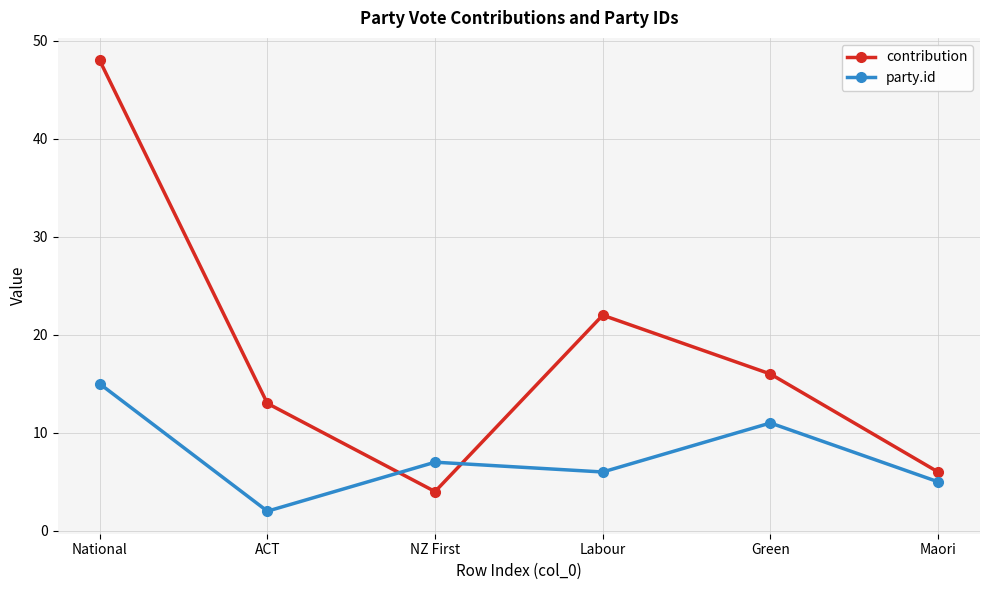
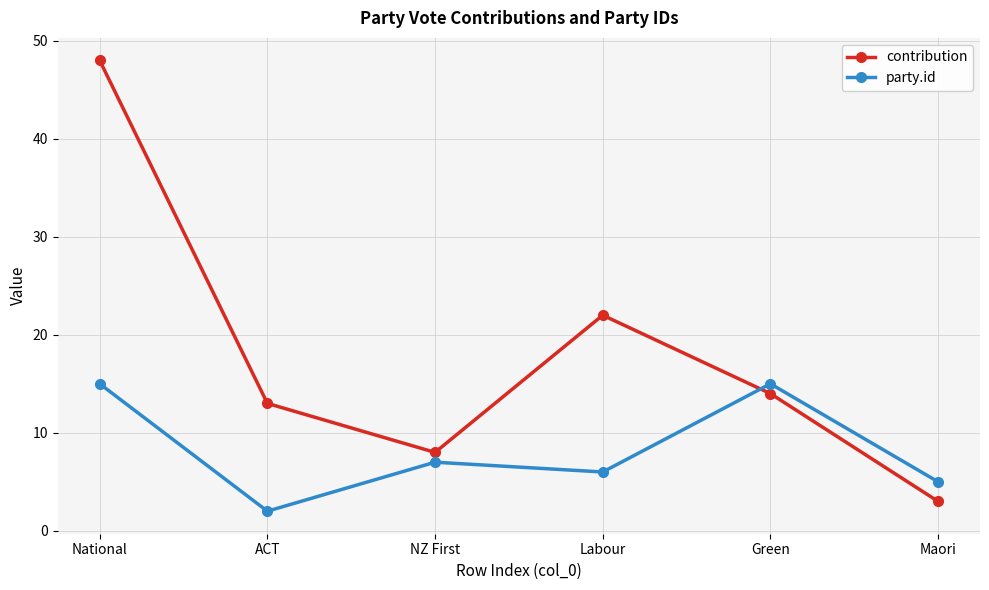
  {
    "contribution": {
      "National": 48,
      "ACT": 13,
-     "NZ First": 4,
+     "NZ First": 8,
      "Labour": 22,
-     "Green": 16,
-     "Maori": 6
+     "Green": 14,
+     "Maori": 3
    },
    "party.id": {
      "National": 15,
      "ACT": 2,
      "NZ First": 7,
      "Labour": 6,
-     "Green": 11,
+     "Green": 15,
      "Maori": 5
    }
  }
